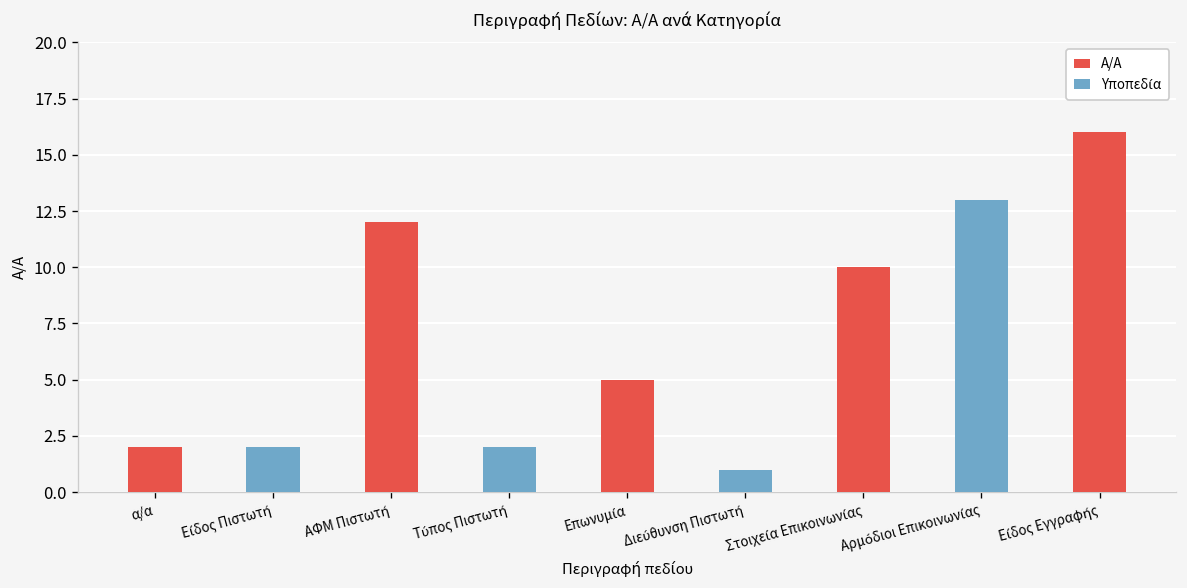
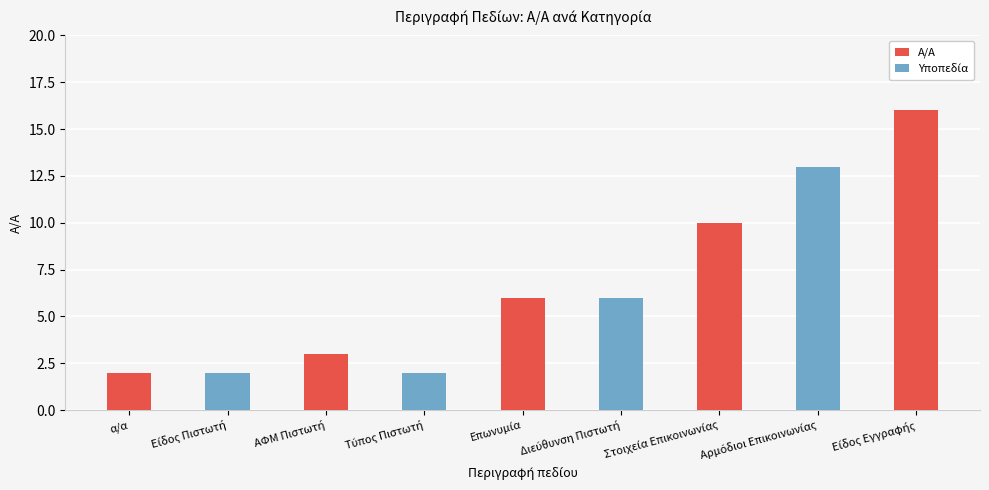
  {
    "Α/Α": {
      "α/α": 2,
      "Είδος Πιστωτή": 2,
-     "ΑΦΜ Πιστωτή": 12,
+     "ΑΦΜ Πιστωτή": 3,
      "Τύπος Πιστωτή": 2,
-     "Επωνυμία": 5,
-     "Διεύθυνση Πιστωτή": 1,
+     "Επωνυμία": 6,
+     "Διεύθυνση Πιστωτή": 6,
      "Στοιχεία Επικοινωνίας": 10,
      "Αρμόδιοι Επικοινωνίας": 13,
      "Είδος Εγγραφής": 16
    },
    "Υποπεδία": {
      "α/α": 0,
      "Είδος Πιστωτή": 0,
      "ΑΦΜ Πιστωτή": 0,
      "Τύπος Πιστωτή": 0,
      "Επωνυμία": 0,
      "Διεύθυνση Πιστωτή": 0,
      "Στοιχεία Επικοινωνίας": 0,
      "Αρμόδιοι Επικοινωνίας": 0,
      "Είδος Εγγραφής": 0
    }
  }
